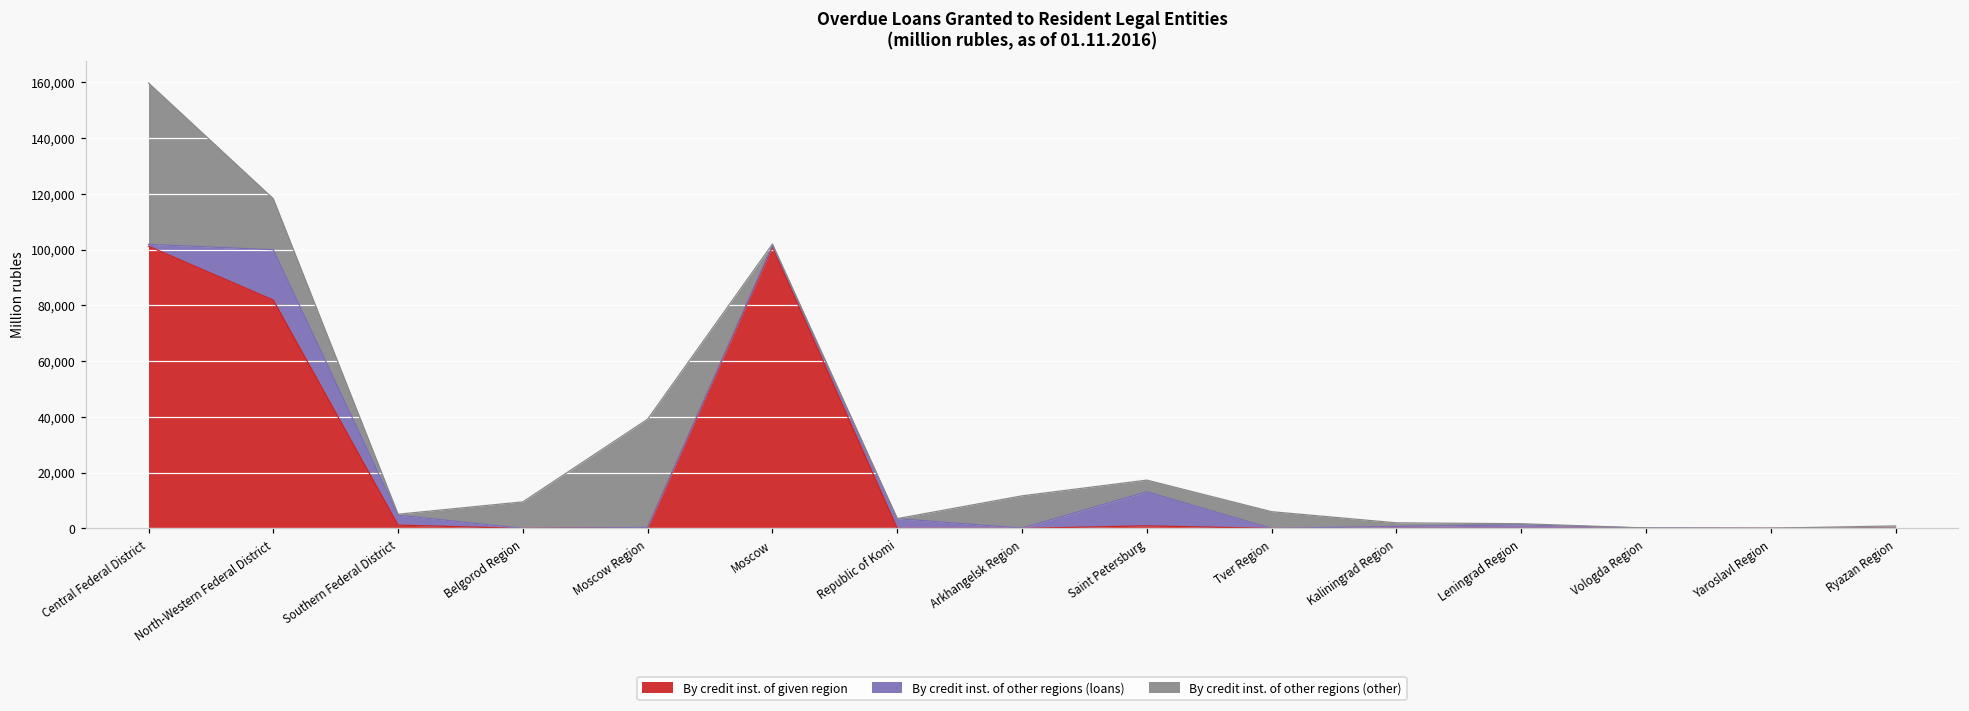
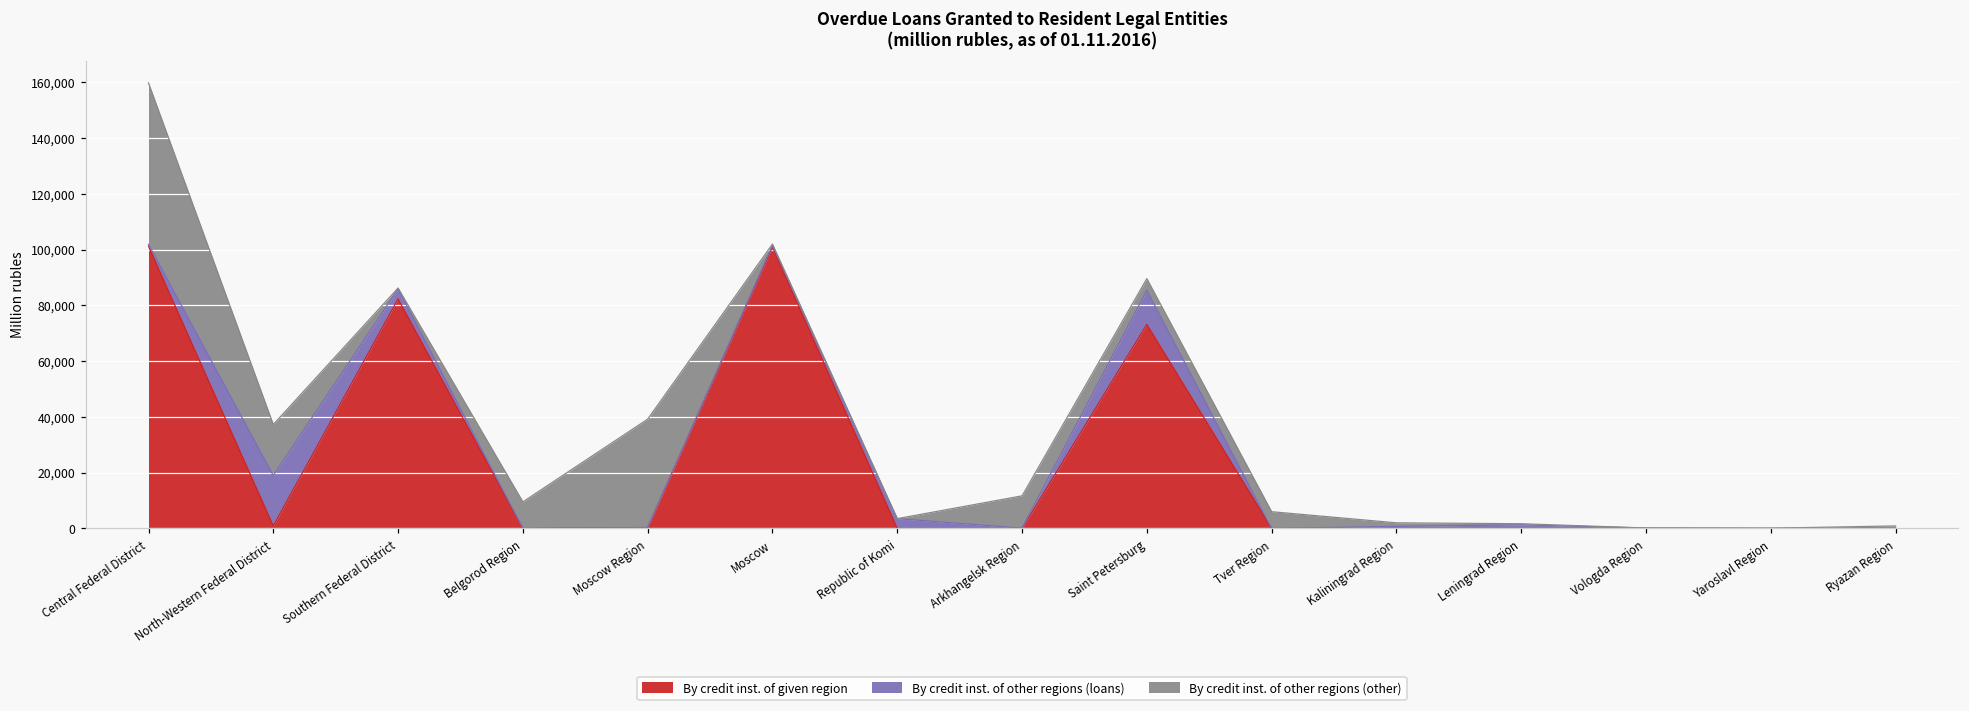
  {
    "By credit inst. of given region": {
-     "North-Western Federal District": "82,000",
-     "Southern Federal District": "1,000",
+     "North-Western Federal District": "1,000",
+     "Southern Federal District": "82,000",
      "Republic of Komi": "0",
-     "Saint Petersburg": "1,000",
+     "Saint Petersburg": "73,000",
      "Leningrad Region": "0"
    }
  }
